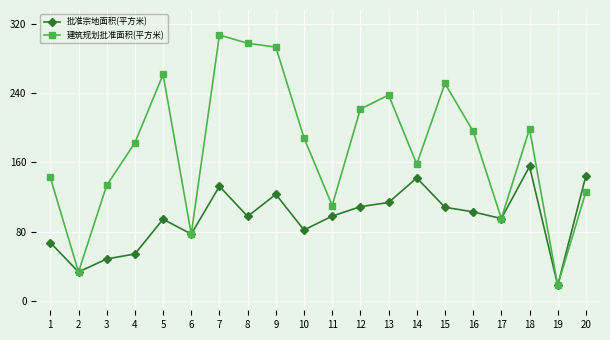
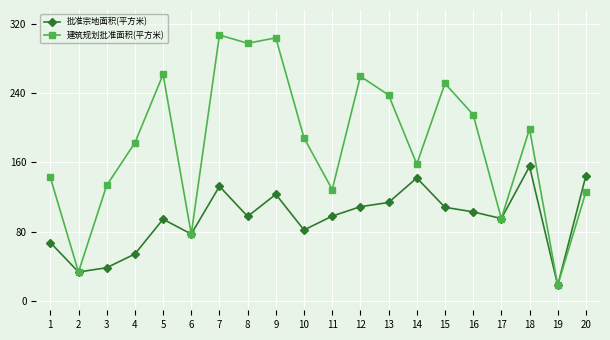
  {
    "批准宗地面积(平方米)": {
      "1": 70,
-     "3": 50,
+     "3": 40,
      "4": 50,
      "5": 90,
      "7": 130,
      "8": 100,
      "9": 120,
      "10": 80,
      "11": 100,
      "12": 110,
      "13": 110,
      "14": 140,
      "15": 110,
      "16": 100,
      "18": 160,
      "20": 140
    },
    "建筑规划批准面积(平方米)": {
      "1": 140,
      "3": 130,
      "4": 180,
      "5": 260,
      "7": 310,
      "8": 300,
-     "9": 290,
+     "9": 300,
      "10": 190,
-     "11": 110,
-     "12": 220,
+     "11": 130,
+     "12": 260,
      "13": 240,
      "14": 160,
      "15": 250,
-     "16": 200,
+     "16": 220,
      "18": 200,
      "20": 130
    }
  }
